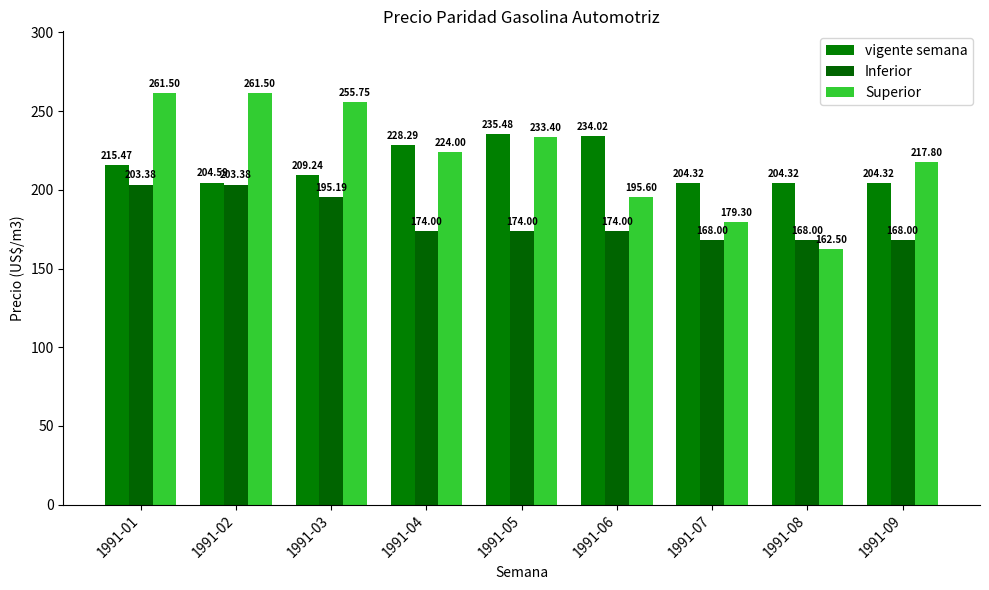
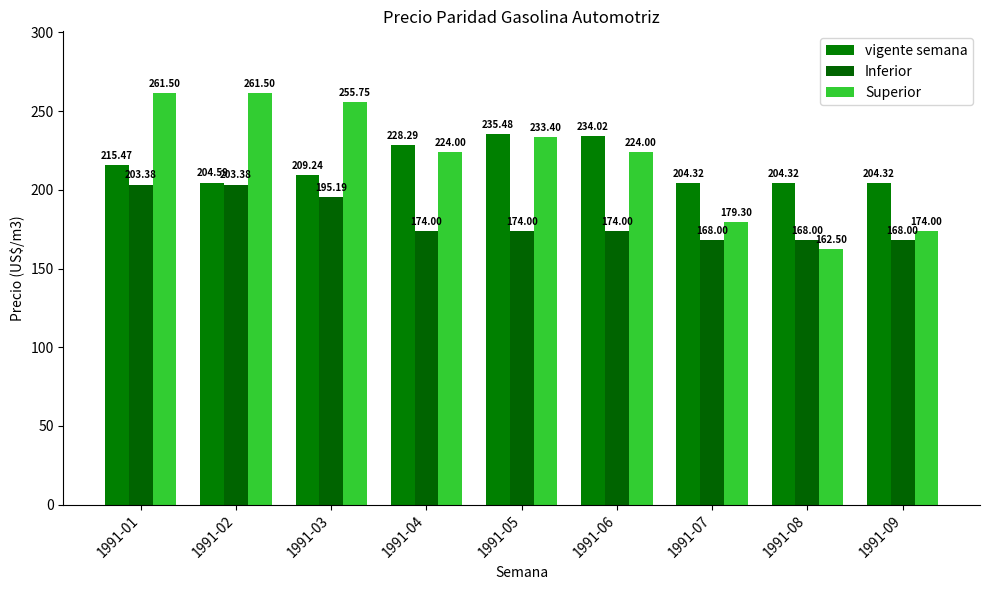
  {
    "Superior": {
      "1991-01": 261.50,
      "1991-02": 261.50,
      "1991-03": 255.75,
      "1991-04": 224.00,
      "1991-05": 233.40,
-     "1991-06": 195.60,
+     "1991-06": 224.00,
      "1991-07": 179.30,
      "1991-08": 162.50,
-     "1991-09": 217.80
+     "1991-09": 174.00
    }
  }
